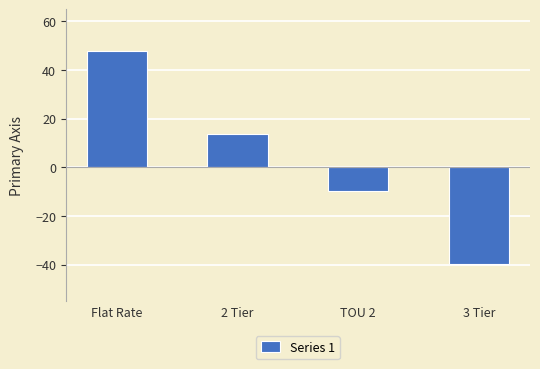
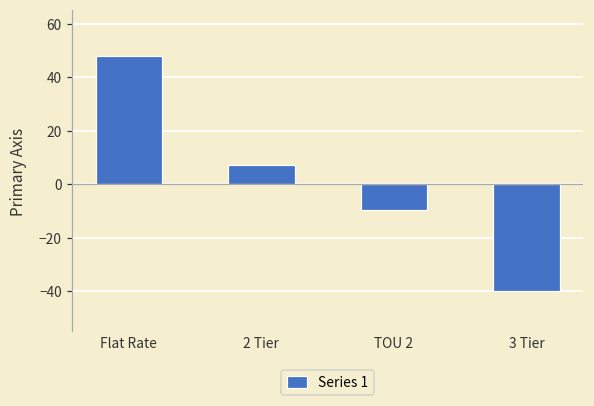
  {
    "Flat Rate": 48,
-   "2 Tier": 14,
+   "2 Tier": 7,
    "TOU 2": -10,
    "3 Tier": -40
  }
